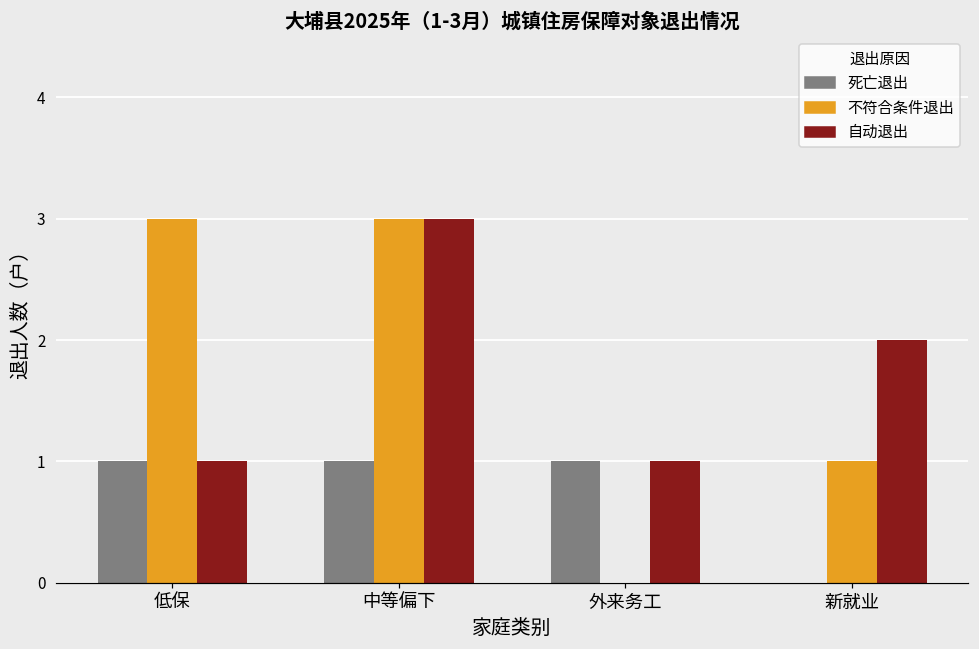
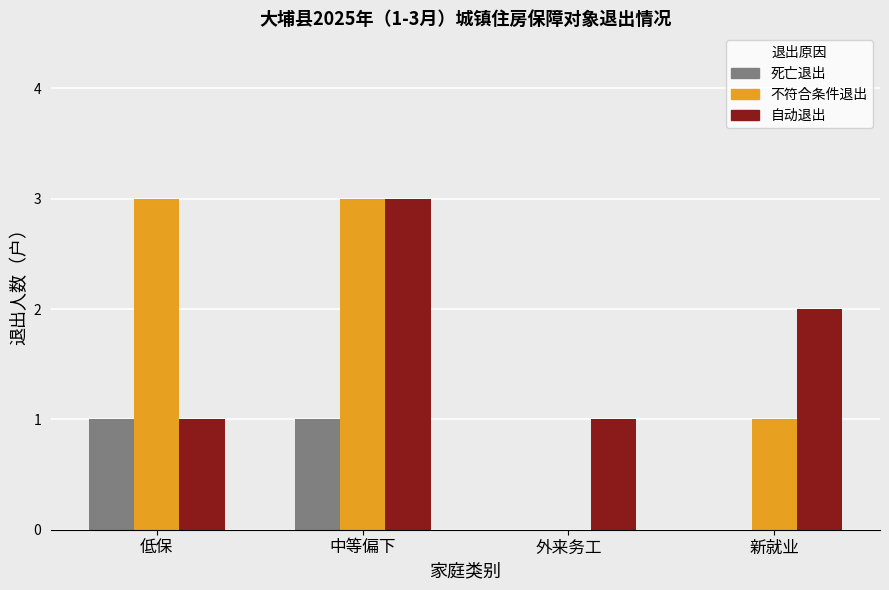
  {
    "死亡退出": {
      "低保": 1,
      "中等偏下": 1,
-     "外来务工": 1,
+     "外来务工": 0,
      "新就业": 0
    },
    "不符合条件退出": {
      "低保": 3,
      "中等偏下": 3,
      "外来务工": 0,
      "新就业": 1
    },
    "自动退出": {
      "低保": 1,
      "中等偏下": 3,
      "外来务工": 1,
      "新就业": 2
    }
  }
